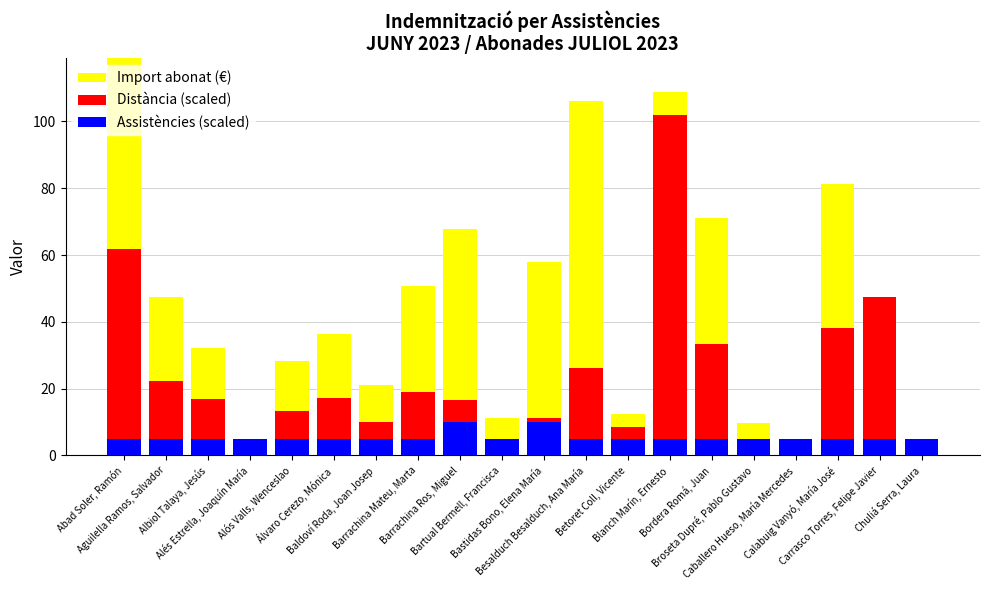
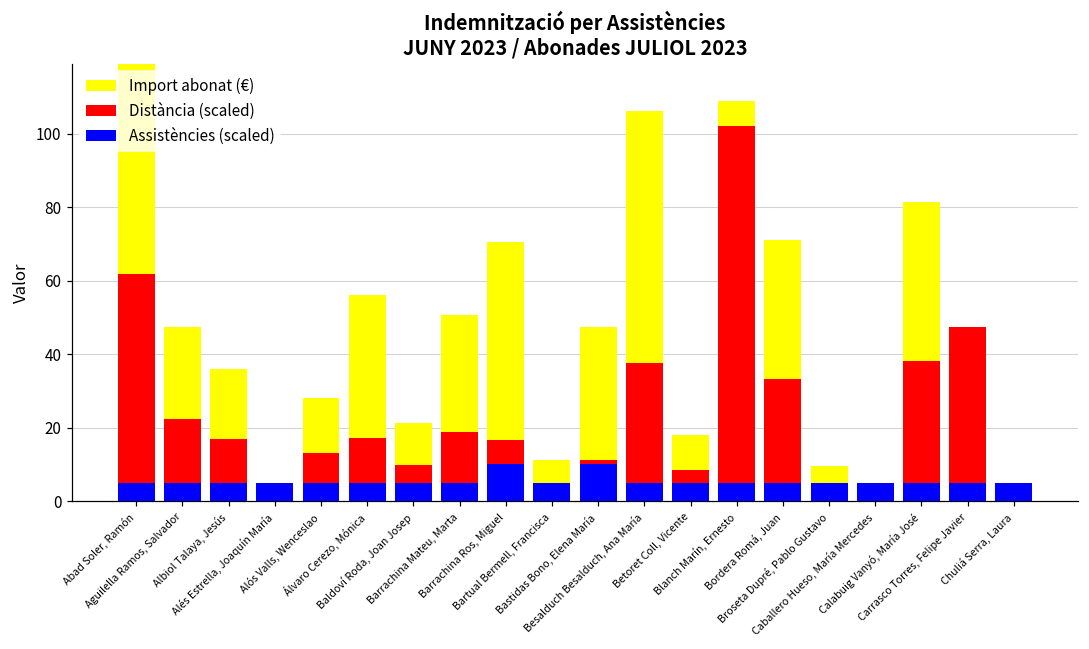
  {
    "Import abonat (€)": {
      "Aguilella Ramos, Salvador": 47,
-     "Albiol Talaya, Jesús": 32,
+     "Albiol Talaya, Jesús": 36,
      "Alós Valls, Wenceslao": 28,
-     "Álvaro Cerezo, Mónica": 36,
+     "Álvaro Cerezo, Mónica": 56,
      "Baldoví Roda, Joan Josep": 21,
      "Barrachina Mateu, Marta": 51,
-     "Barrachina Ros, Miguel": 68,
+     "Barrachina Ros, Miguel": 70,
      "Bartual Bermell, Francisca": 11,
-     "Bastidas Bono, Elena María": 58,
+     "Bastidas Bono, Elena María": 47,
      "Besalduch Besalduch, Ana María": 106,
-     "Betoret Coll, Vicente": 12,
+     "Betoret Coll, Vicente": 18,
      "Blanch Marín, Ernesto": 109,
      "Bordera Romá, Juan": 71,
      "Broseta Dupré, Pablo Gustavo": 10,
      "Calabuig Vanyó, María José": 81
    },
    "Distància (scaled)": {
-     "Besalduch Besalduch, Ana María": 26,
+     "Besalduch Besalduch, Ana María": 38,
      "Carrasco Torres, Felipe Javier": 47
    },
    "Assistències (scaled)": {
      "Alés Estrella, Joaquín María": 5,
      "Caballero Hueso, María Mercedes": 5,
      "Chuliá Serra, Laura": 5
    }
  }
